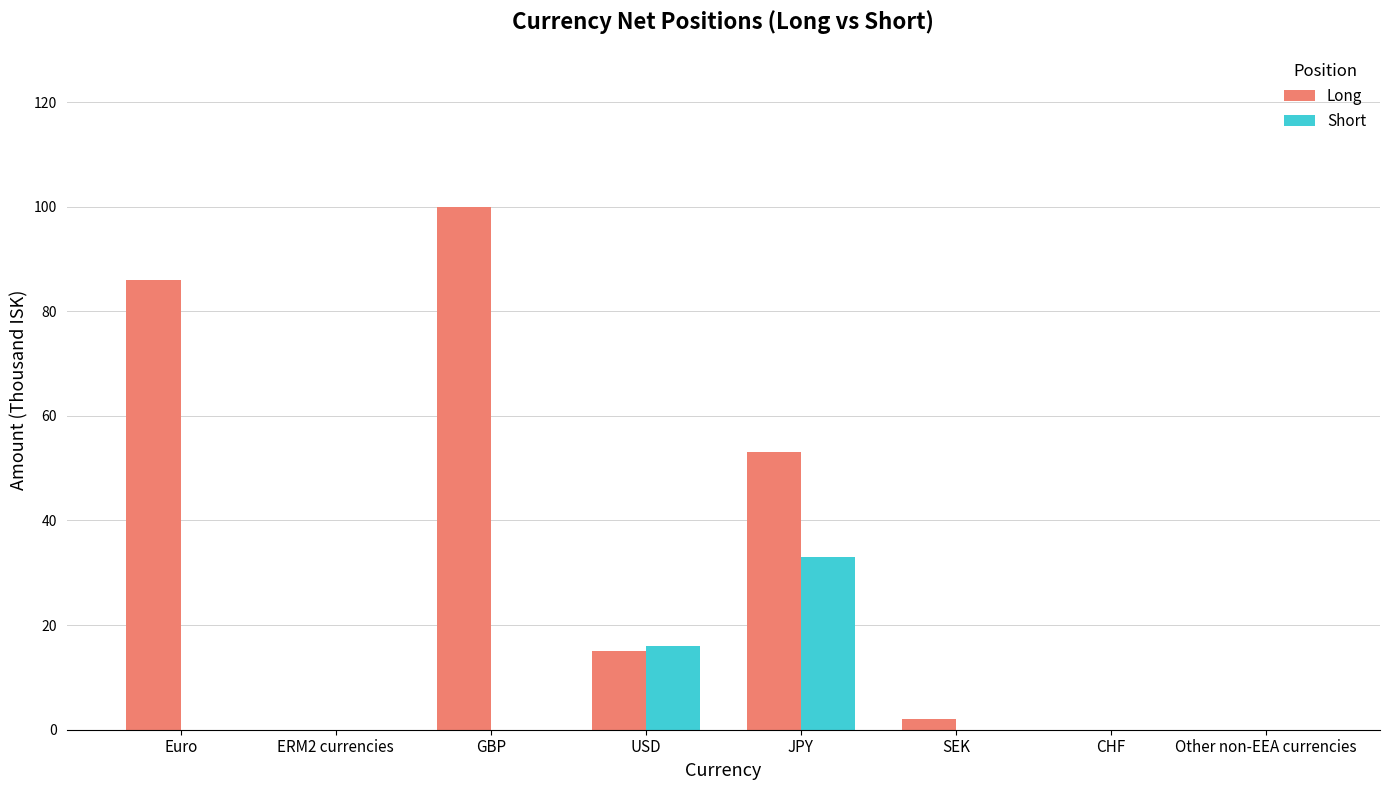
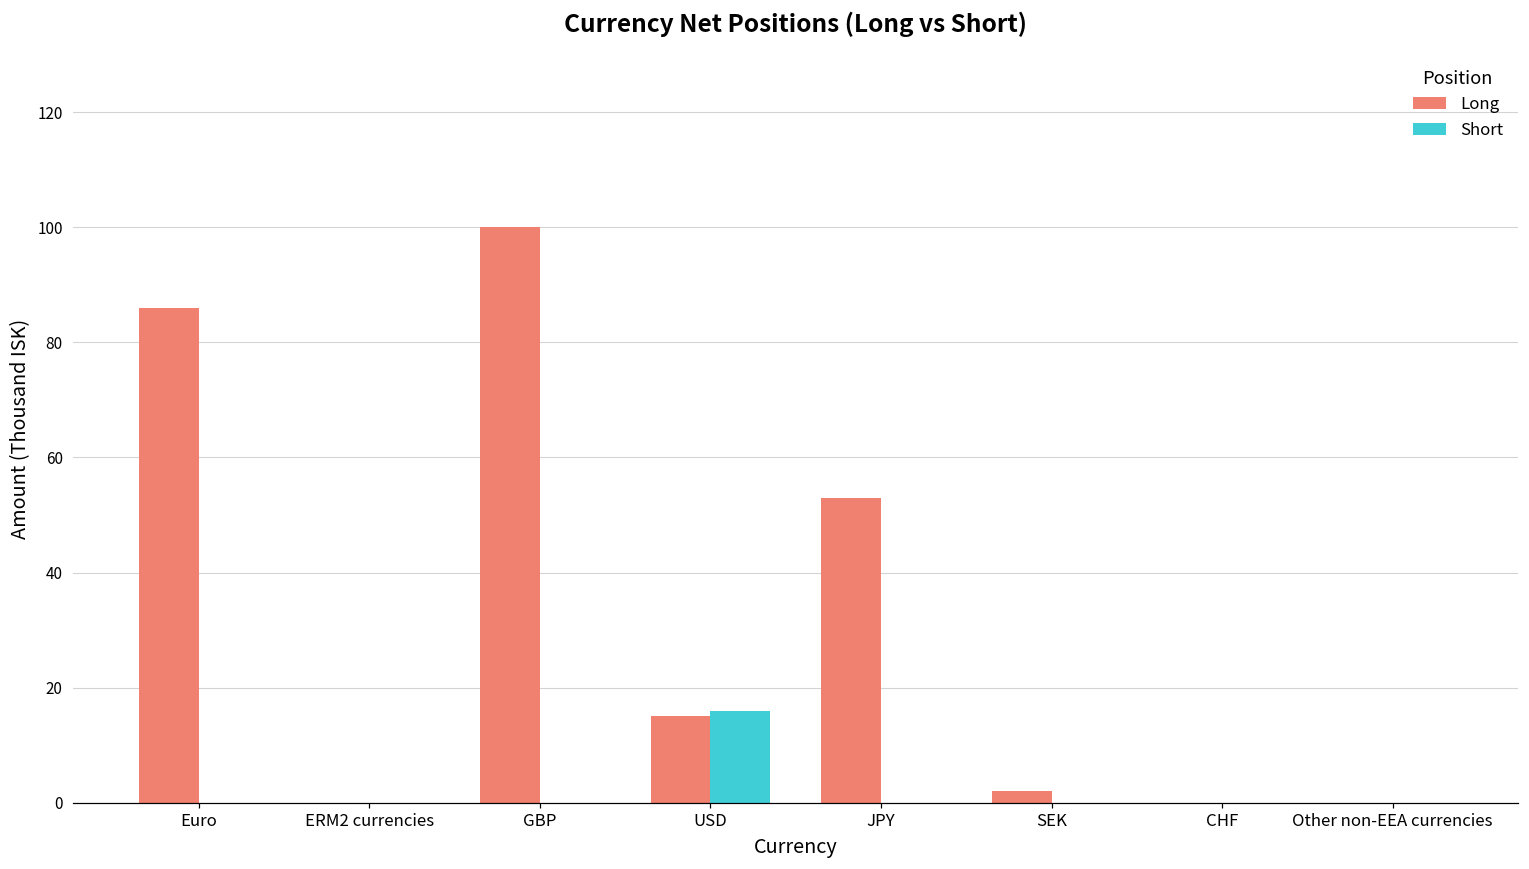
  {
    "Long": {
      "Euro": 86,
      "ERM2 currencies": 0,
      "GBP": 100,
      "USD": 15,
      "JPY": 53,
      "SEK": 2,
      "CHF": 0,
      "Other non-EEA currencies": 0
    },
    "Short": {
      "Euro": 0,
      "ERM2 currencies": 0,
      "GBP": 0,
      "USD": 16,
-     "JPY": 33,
+     "JPY": 0,
      "SEK": 0,
      "CHF": 0,
      "Other non-EEA currencies": 0
    }
  }
